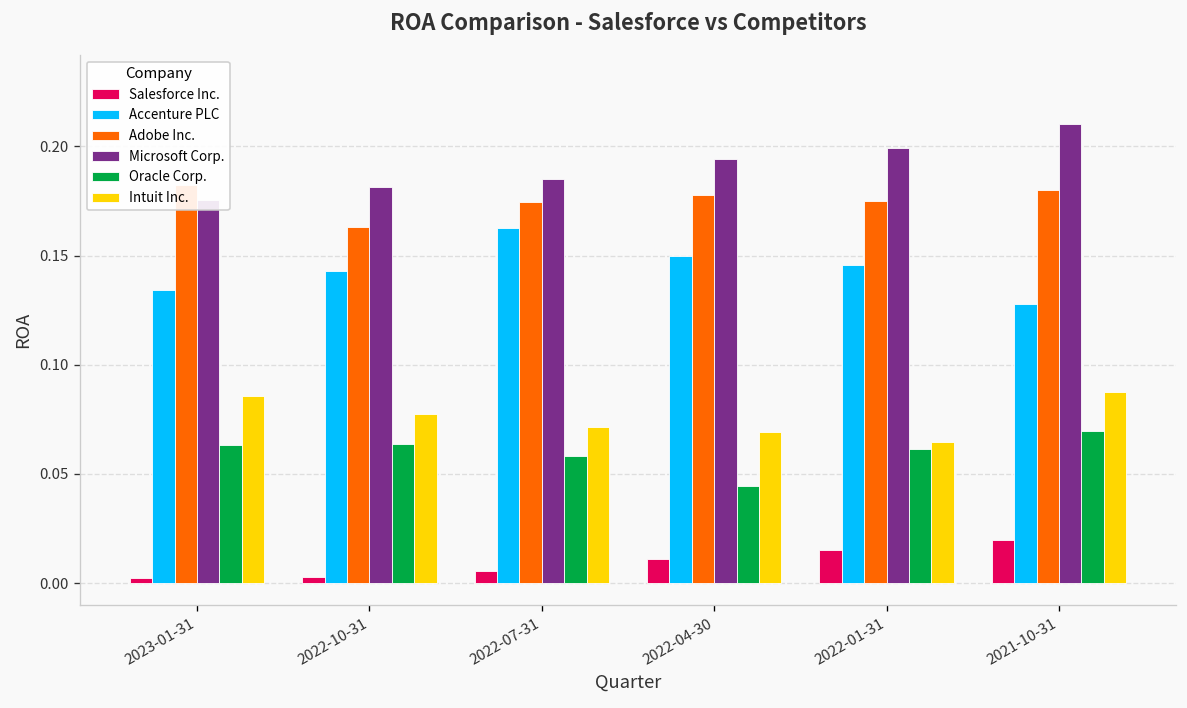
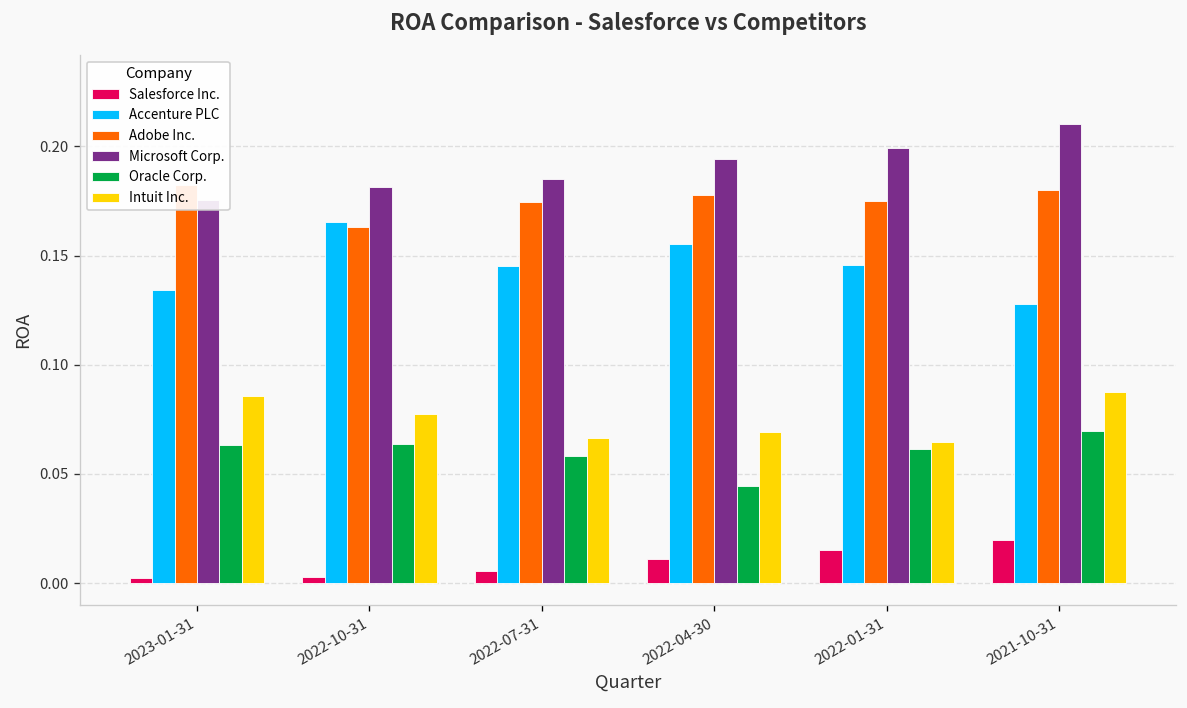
  {
    "Salesforce Inc.": {
      "2023-01-31": 0.002,
      "2022-10-31": 0.003,
      "2022-07-31": 0.006,
      "2022-04-30": 0.011,
      "2022-01-31": 0.015,
      "2021-10-31": 0.020
    },
    "Accenture PLC": {
      "2023-01-31": 0.134,
-     "2022-10-31": 0.143,
-     "2022-07-31": 0.163,
-     "2022-04-30": 0.150,
+     "2022-10-31": 0.165,
+     "2022-07-31": 0.145,
+     "2022-04-30": 0.155,
      "2022-01-31": 0.146,
      "2021-10-31": 0.128
    },
    "Adobe Inc.": {
      "2022-10-31": 0.163,
      "2022-07-31": 0.174,
      "2022-04-30": 0.178,
      "2022-01-31": 0.175,
      "2021-10-31": 0.180
    },
    "Microsoft Corp.": {
      "2022-10-31": 0.182,
      "2022-07-31": 0.185,
      "2022-04-30": 0.194,
      "2022-01-31": 0.199,
      "2021-10-31": 0.210
    },
    "Oracle Corp.": {
      "2023-01-31": 0.063,
      "2022-10-31": 0.064,
      "2022-07-31": 0.058,
      "2022-04-30": 0.045,
      "2022-01-31": 0.062,
      "2021-10-31": 0.070
    },
    "Intuit Inc.": {
      "2023-01-31": 0.086,
      "2022-10-31": 0.077,
-     "2022-07-31": 0.072,
+     "2022-07-31": 0.066,
      "2022-04-30": 0.069,
      "2022-01-31": 0.065,
      "2021-10-31": 0.088
    }
  }
